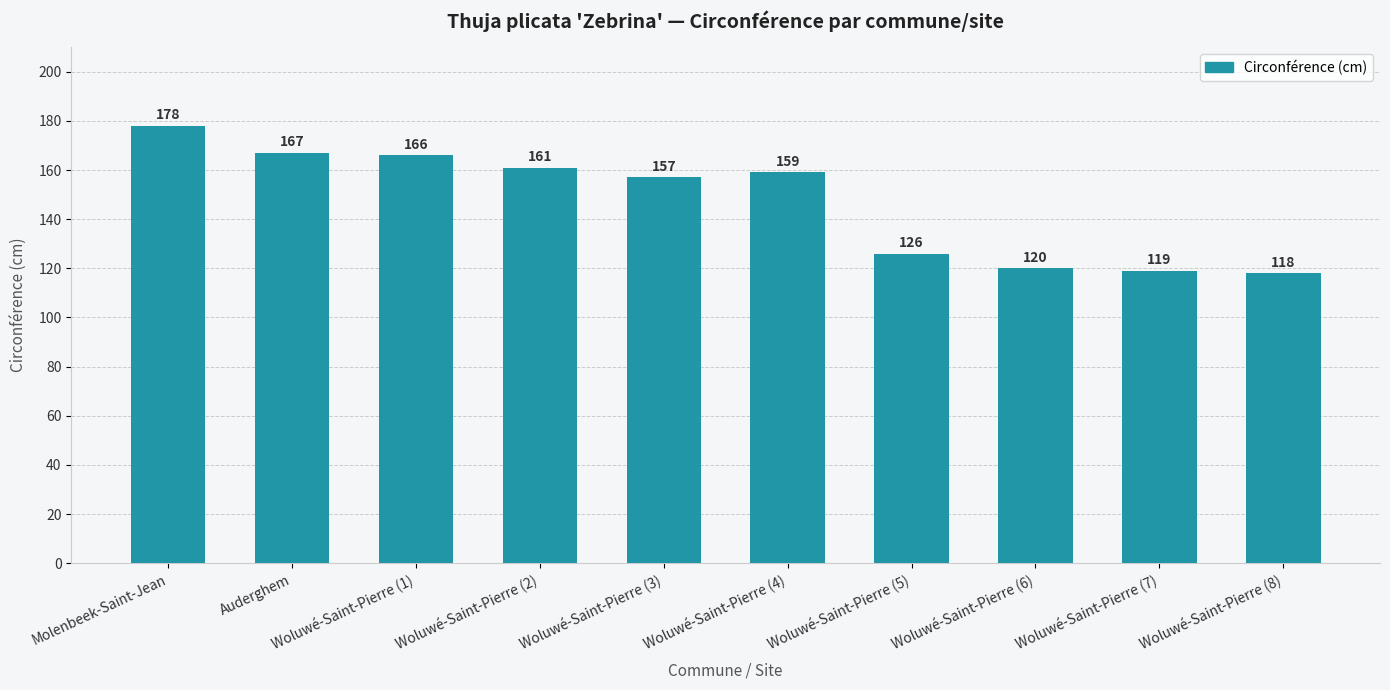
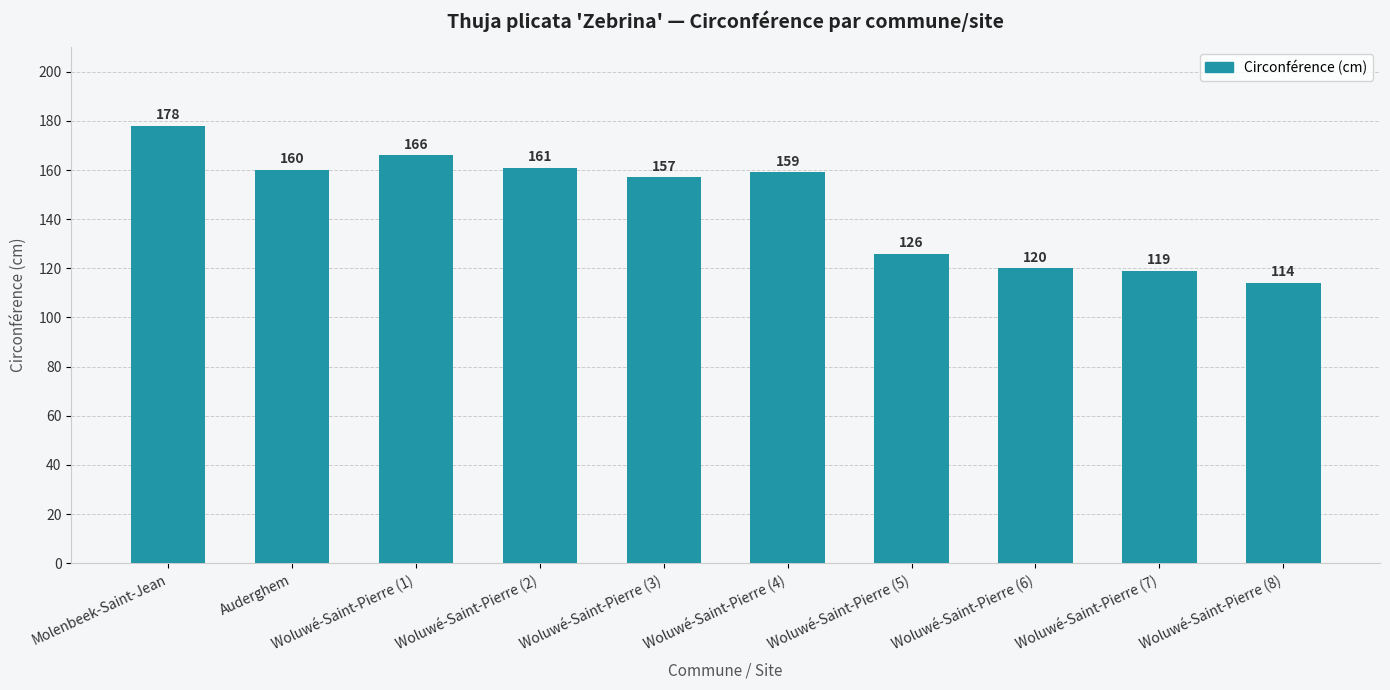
  {
    "Molenbeek-Saint-Jean": 178,
-   "Auderghem": 167,
+   "Auderghem": 160,
    "Woluwé-Saint-Pierre (1)": 166,
    "Woluwé-Saint-Pierre (2)": 161,
    "Woluwé-Saint-Pierre (3)": 157,
    "Woluwé-Saint-Pierre (4)": 159,
    "Woluwé-Saint-Pierre (5)": 126,
    "Woluwé-Saint-Pierre (6)": 120,
    "Woluwé-Saint-Pierre (7)": 119,
-   "Woluwé-Saint-Pierre (8)": 118
+   "Woluwé-Saint-Pierre (8)": 114
  }
